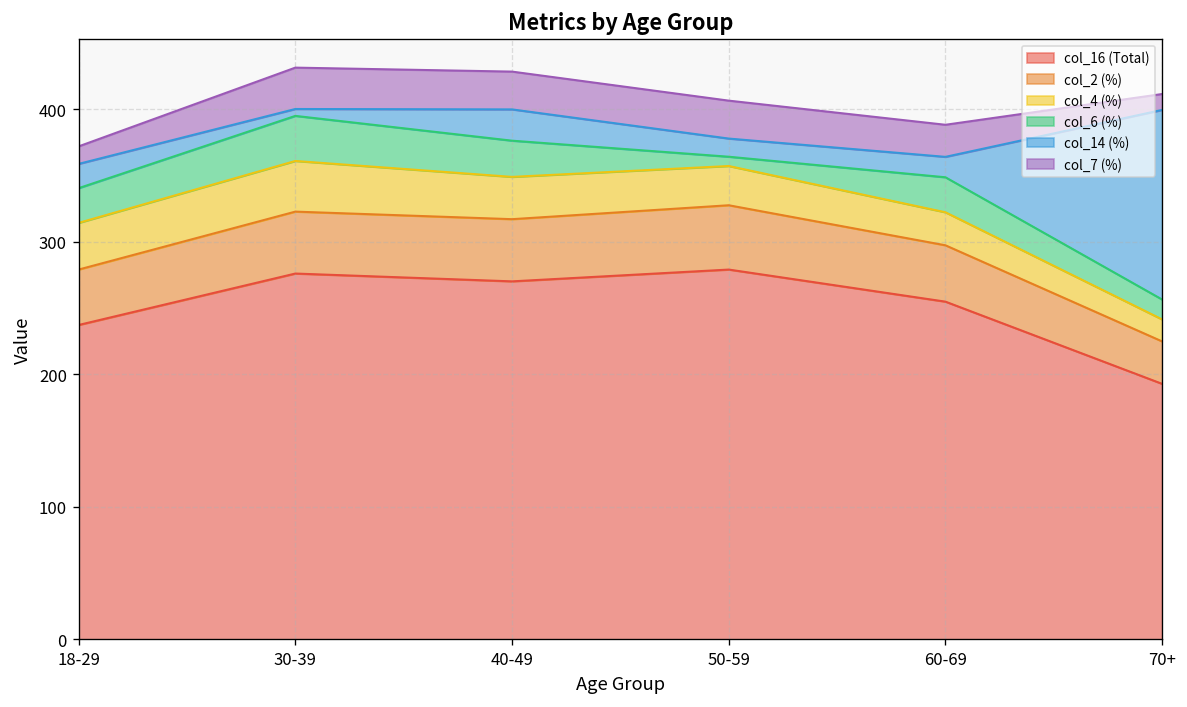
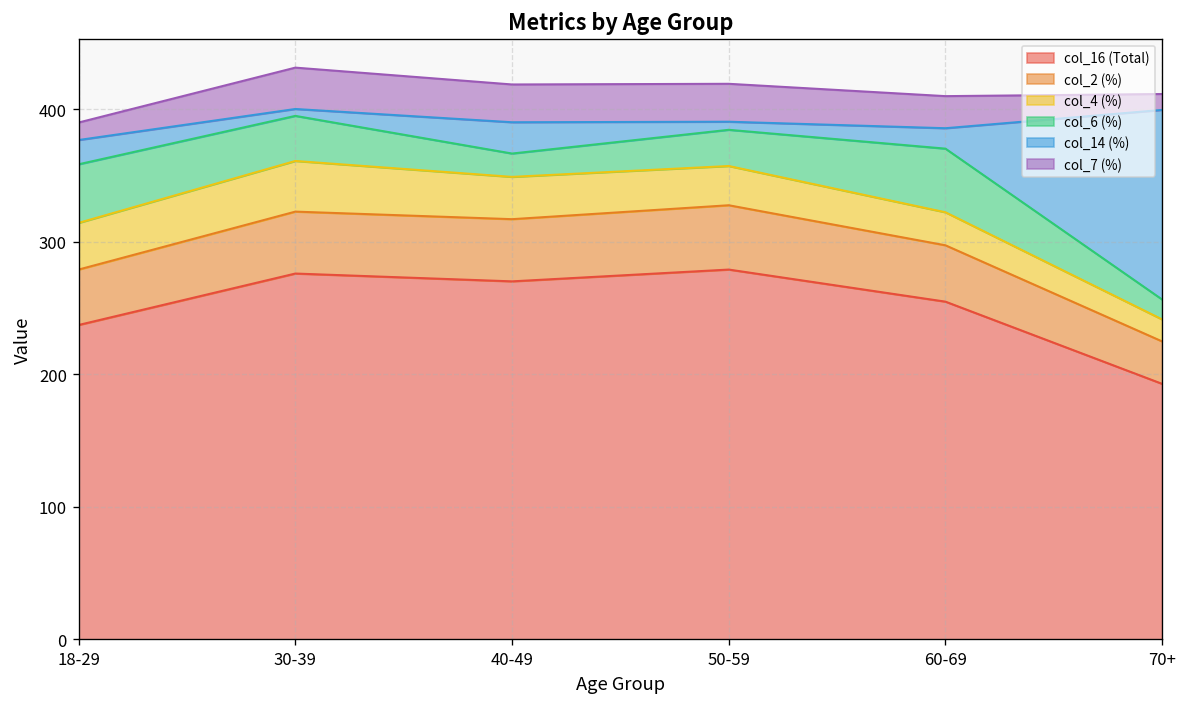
  {
    "col_6 (%)": {
-     "18-29": 26,
+     "18-29": 44,
      "30-39": 34,
-     "40-49": 27,
-     "50-59": 7,
-     "60-69": 26,
+     "40-49": 18,
+     "50-59": 27,
+     "60-69": 48,
      "70+": 15
    },
    "col_14 (%)": {
      "18-29": 18,
      "30-39": 5,
      "40-49": 24,
-     "50-59": 14,
+     "50-59": 6,
      "60-69": 15,
      "70+": 143
    },
    "col_7 (%)": {
      "18-29": 13,
      "30-39": 31,
      "40-49": 29,
      "50-59": 29,
      "60-69": 24,
      "70+": 12
    }
  }
